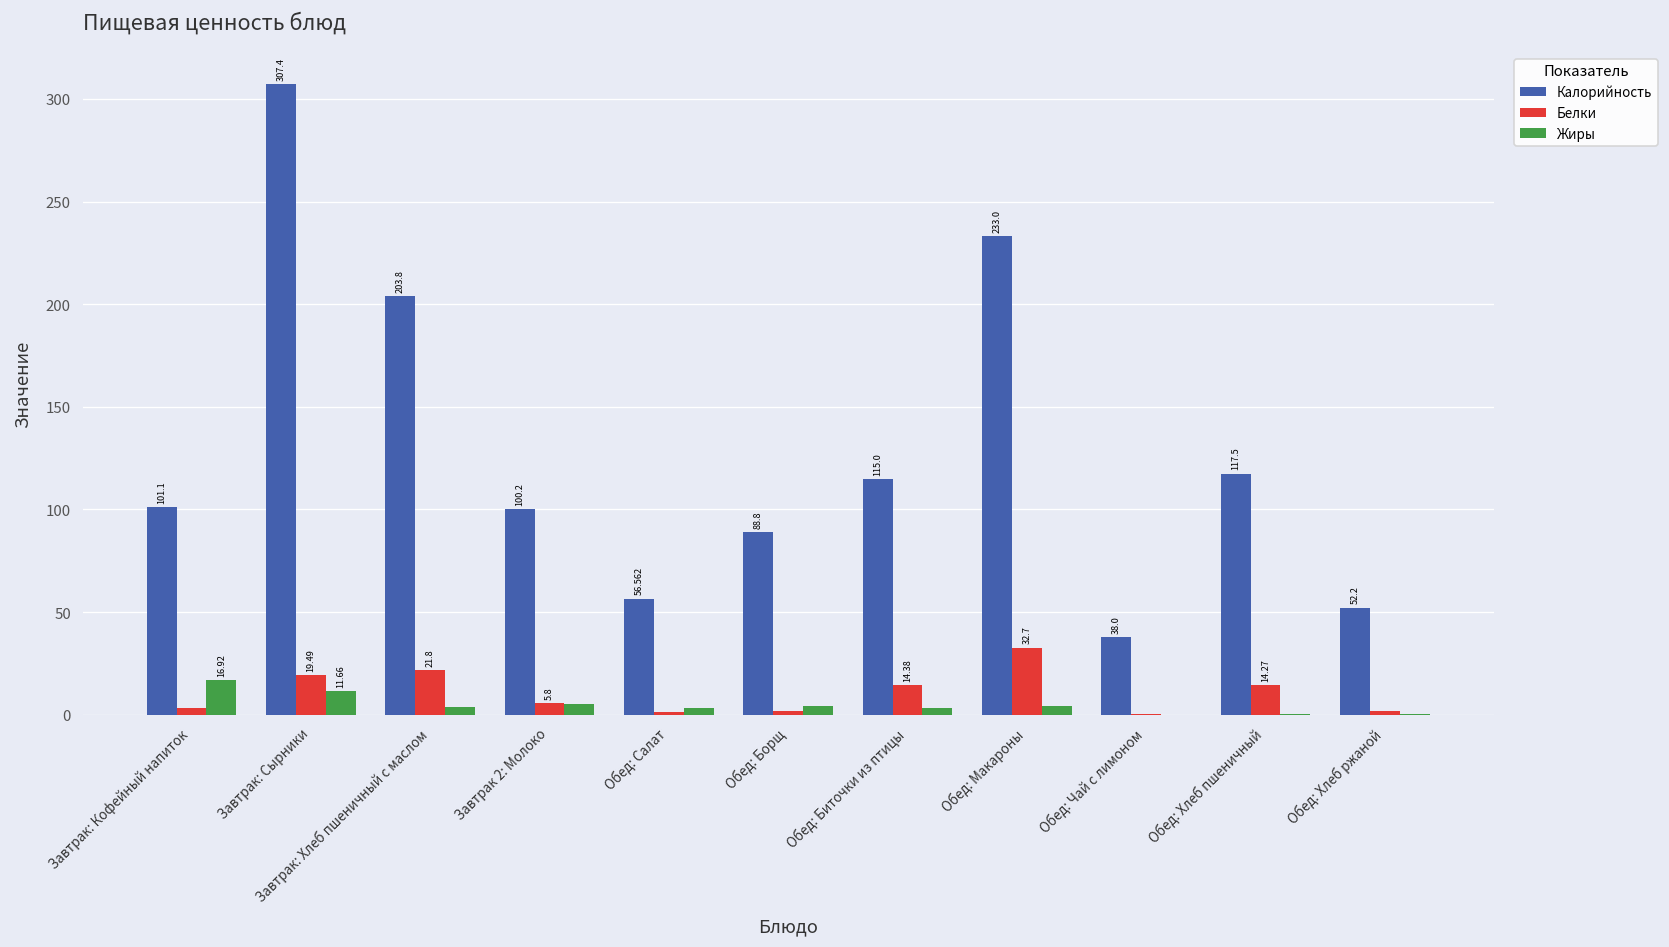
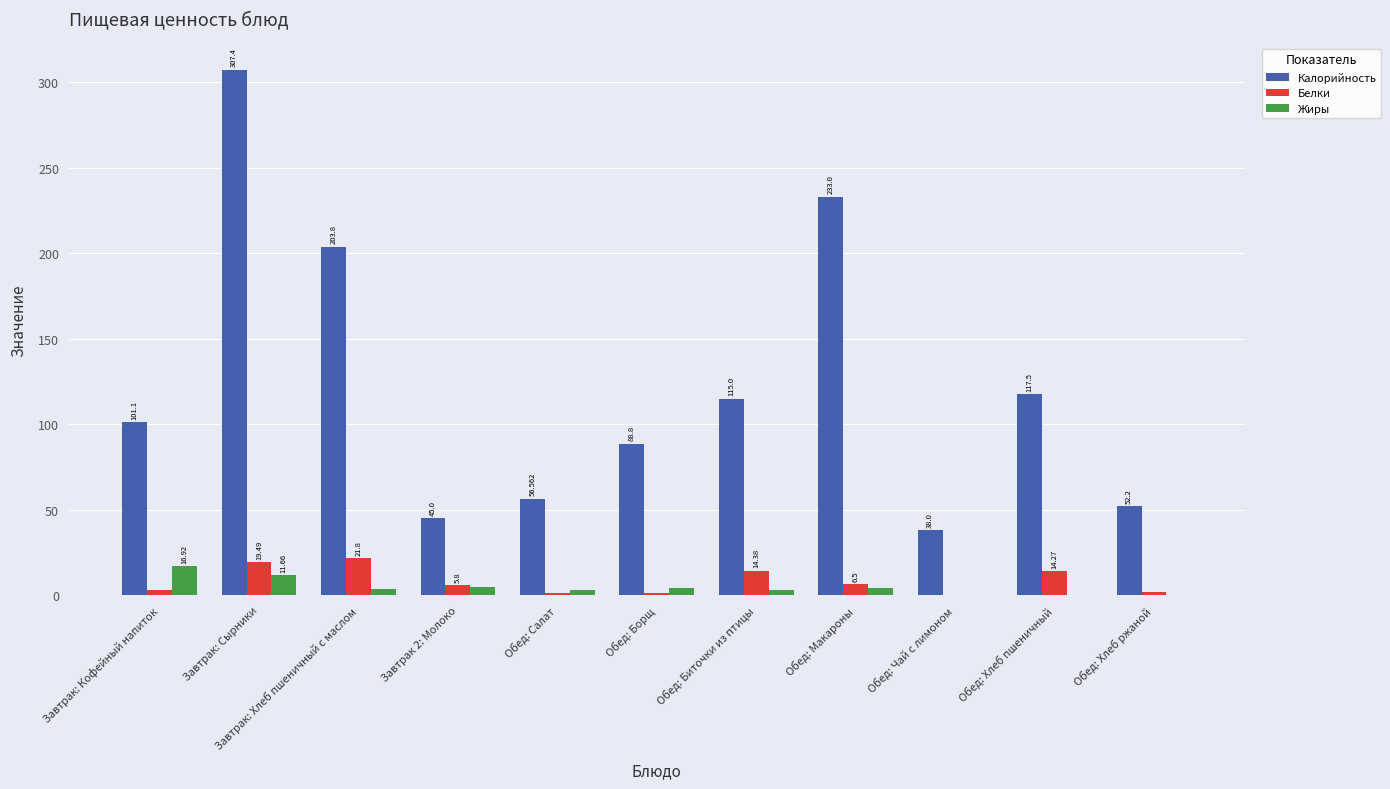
  {
    "Калорийность": {
      "Завтрак: Кофейный напиток": 101.1,
      "Завтрак: Сырники": 307.4,
      "Завтрак: Хлеб пшеничный с маслом": 203.8,
-     "Завтрак 2: Молоко": 100.2,
+     "Завтрак 2: Молоко": 45.0,
      "Обед: Салат": 56.562,
      "Обед: Борщ": 88.8,
      "Обед: Биточки из птицы": 115.0,
      "Обед: Макароны": 233.0,
      "Обед: Чай с лимоном": 38.0,
      "Обед: Хлеб пшеничный": 117.5,
      "Обед: Хлеб ржаной": 52.2
    },
    "Белки": {
      "Завтрак: Сырники": 19.49,
      "Завтрак: Хлеб пшеничный с маслом": 21.8,
      "Завтрак 2: Молоко": 5.8,
      "Обед: Биточки из птицы": 14.38,
-     "Обед: Макароны": 32.7,
+     "Обед: Макароны": 6.5,
      "Обед: Хлеб пшеничный": 14.27
    },
    "Жиры": {
      "Завтрак: Кофейный напиток": 16.92,
      "Завтрак: Сырники": 11.66
    }
  }
